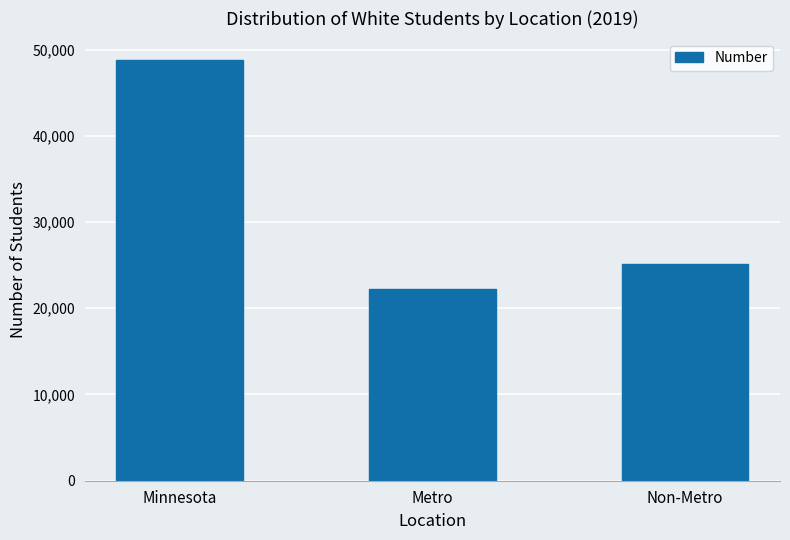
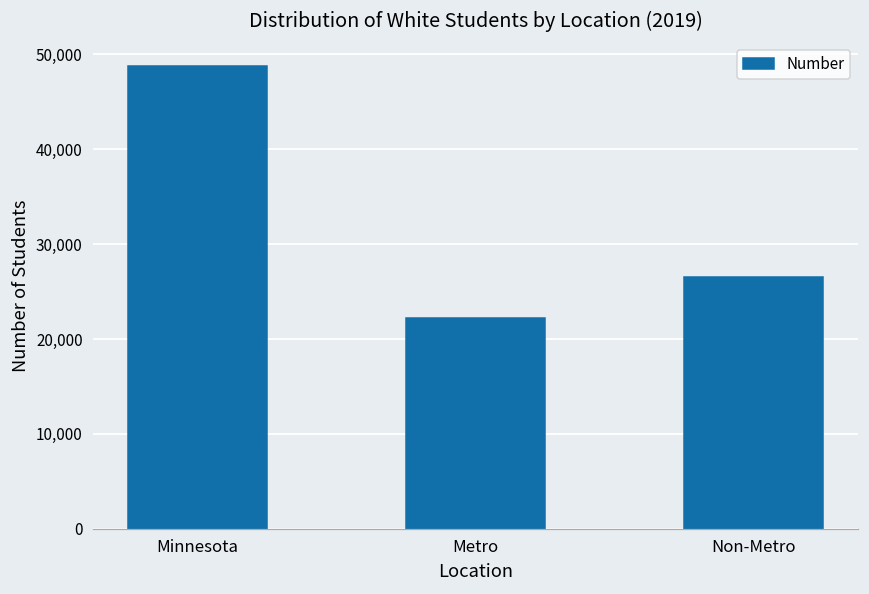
  {
    "Minnesota": "49,000",
    "Metro": "22,000",
-   "Non-Metro": "25,000"
+   "Non-Metro": "27,000"
  }
